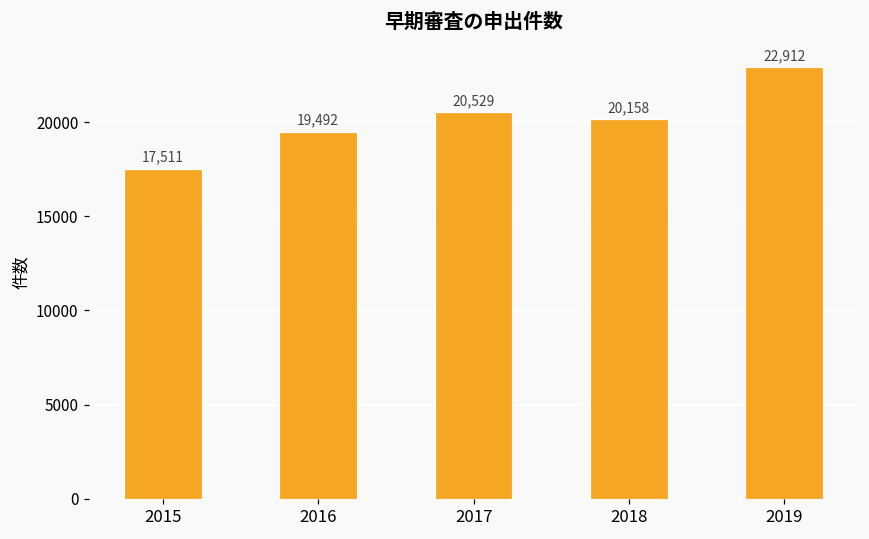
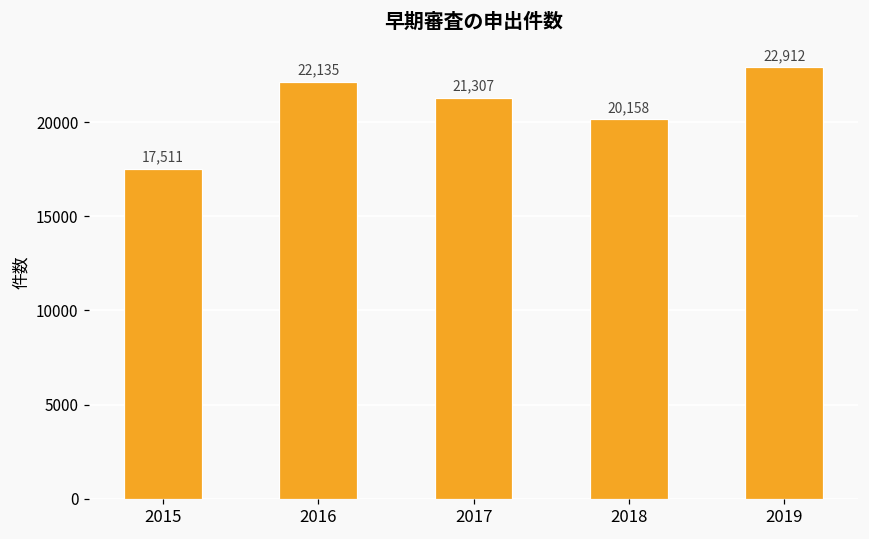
  {
    "2015": "17,511",
-   "2016": "19,492",
-   "2017": "20,529",
+   "2016": "22,135",
+   "2017": "21,307",
    "2018": "20,158",
    "2019": "22,912"
  }
